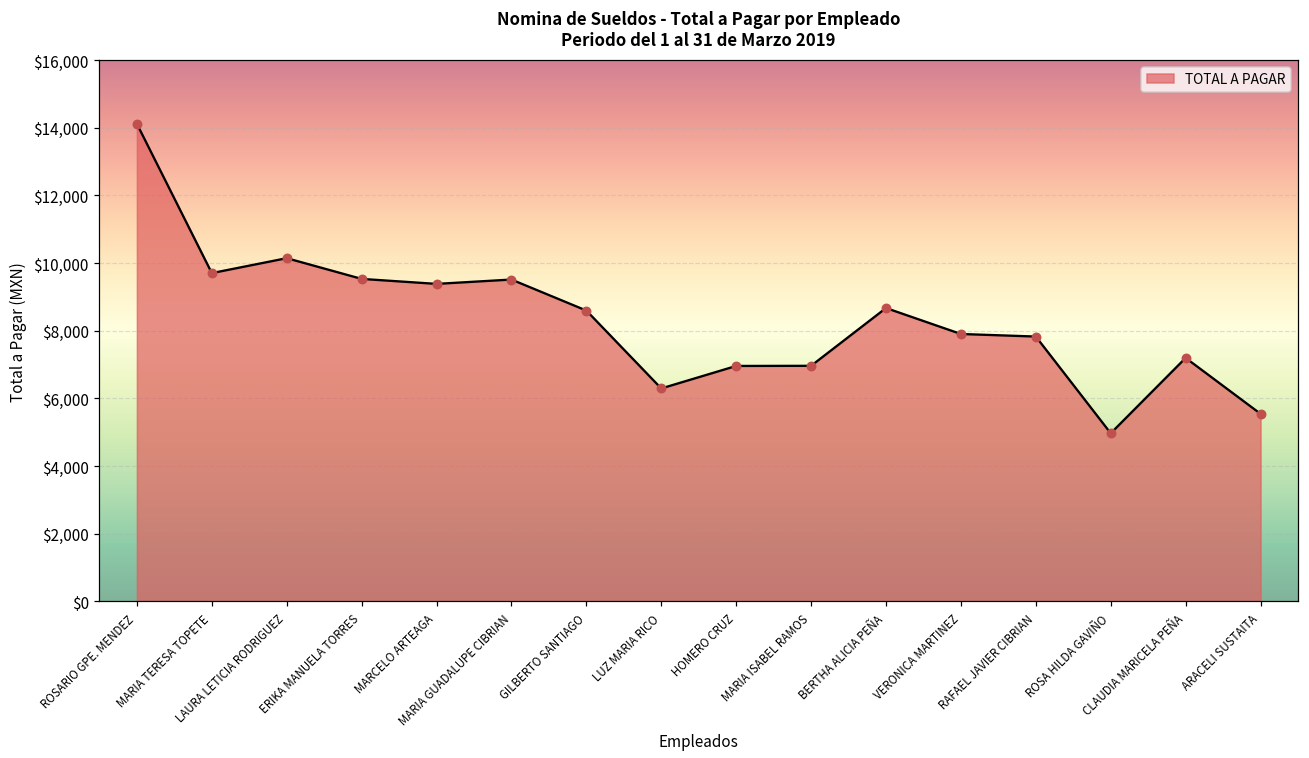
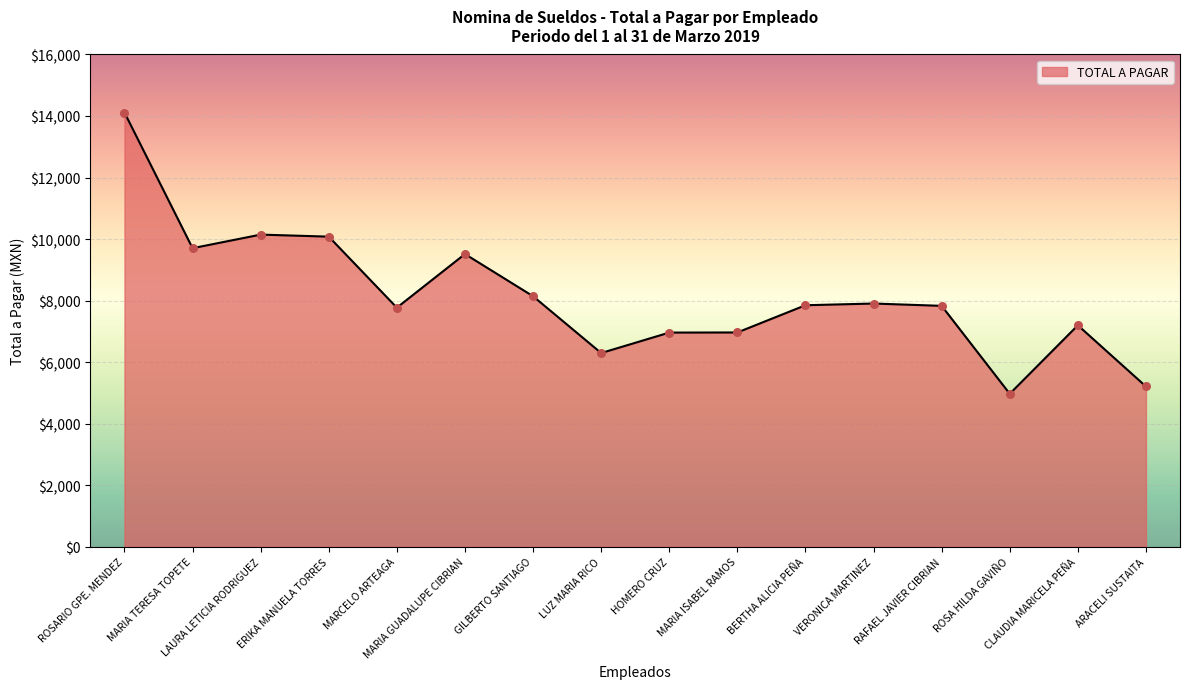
  {
    "ROSARIO GPE. MENDEZ": "$14,100",
    "MARIA TERESA TOPETE": "$9,700",
    "LAURA LETICIA RODRIGUEZ": "$10,100",
-   "ERIKA MANUELA TORRES": "$9,500",
-   "MARCELO ARTEAGA": "$9,400",
+   "ERIKA MANUELA TORRES": "$10,100",
+   "MARCELO ARTEAGA": "$7,800",
    "MARIA GUADALUPE CIBRIAN": "$9,500",
-   "GILBERTO SANTIAGO": "$8,600",
+   "GILBERTO SANTIAGO": "$8,100",
    "LUZ MARIA RICO": "$6,300",
    "HOMERO CRUZ": "$7,000",
    "MARIA ISABEL RAMOS": "$7,000",
-   "BERTHA ALICIA PEÑA": "$8,700",
+   "BERTHA ALICIA PEÑA": "$7,800",
    "VERONICA MARTINEZ": "$7,900",
    "RAFAEL JAVIER CIBRIAN": "$7,800",
    "ROSA HILDA GAVIÑO": "$5,000",
    "CLAUDIA MARICELA PEÑA": "$7,200",
-   "ARACELI SUSTAITA": "$5,500"
+   "ARACELI SUSTAITA": "$5,200"
  }
